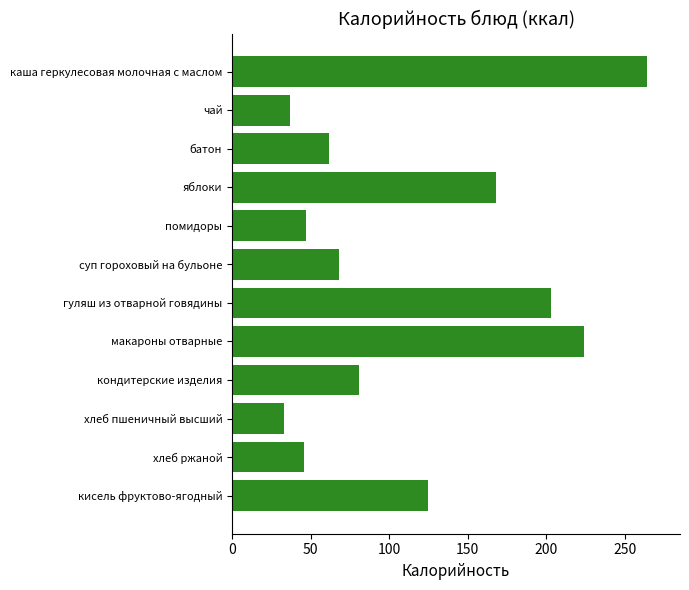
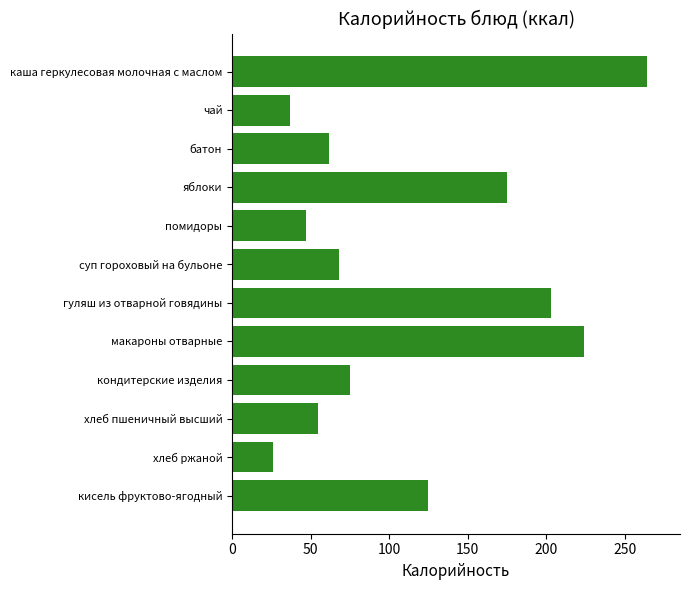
  {
    "каша геркулесовая молочная с маслом": 264,
    "чай": 37,
    "батон": 62,
-   "яблоки": 168,
+   "яблоки": 175,
    "помидоры": 47,
    "суп гороховый на бульоне": 68,
    "гуляш из отварной говядины": 203,
    "макароны отварные": 224,
-   "кондитерские изделия": 81,
-   "хлеб пшеничный высший": 33,
-   "хлеб ржаной": 46,
+   "кондитерские изделия": 75,
+   "хлеб пшеничный высший": 55,
+   "хлеб ржаной": 26,
    "кисель фруктово-ягодный": 125
  }
